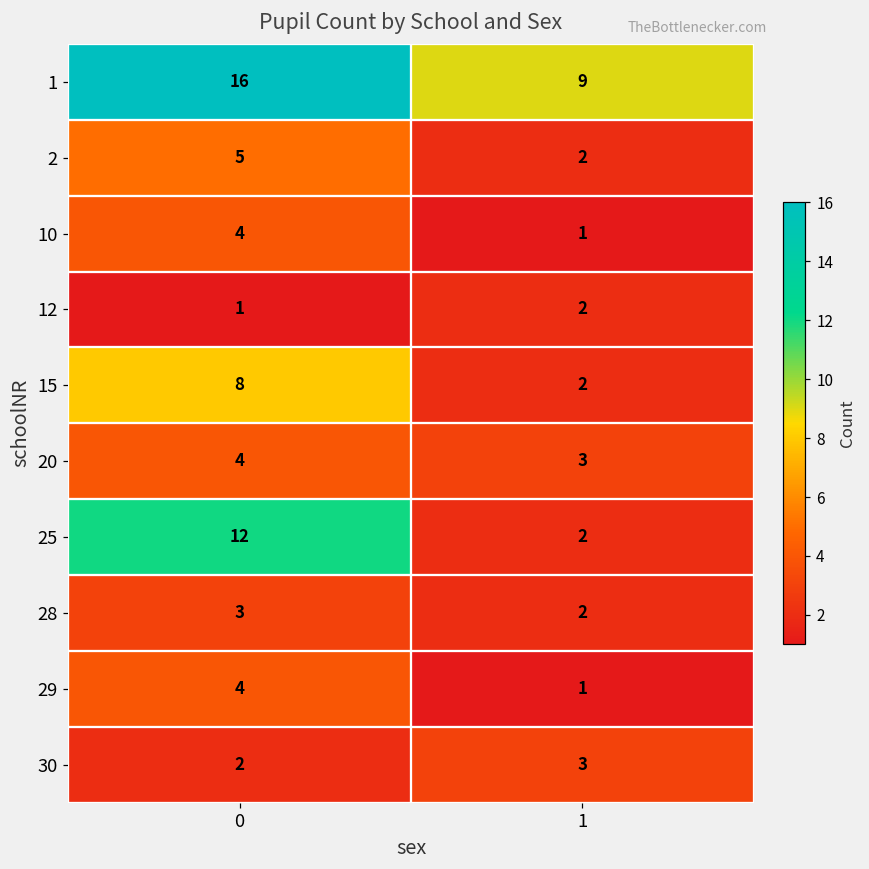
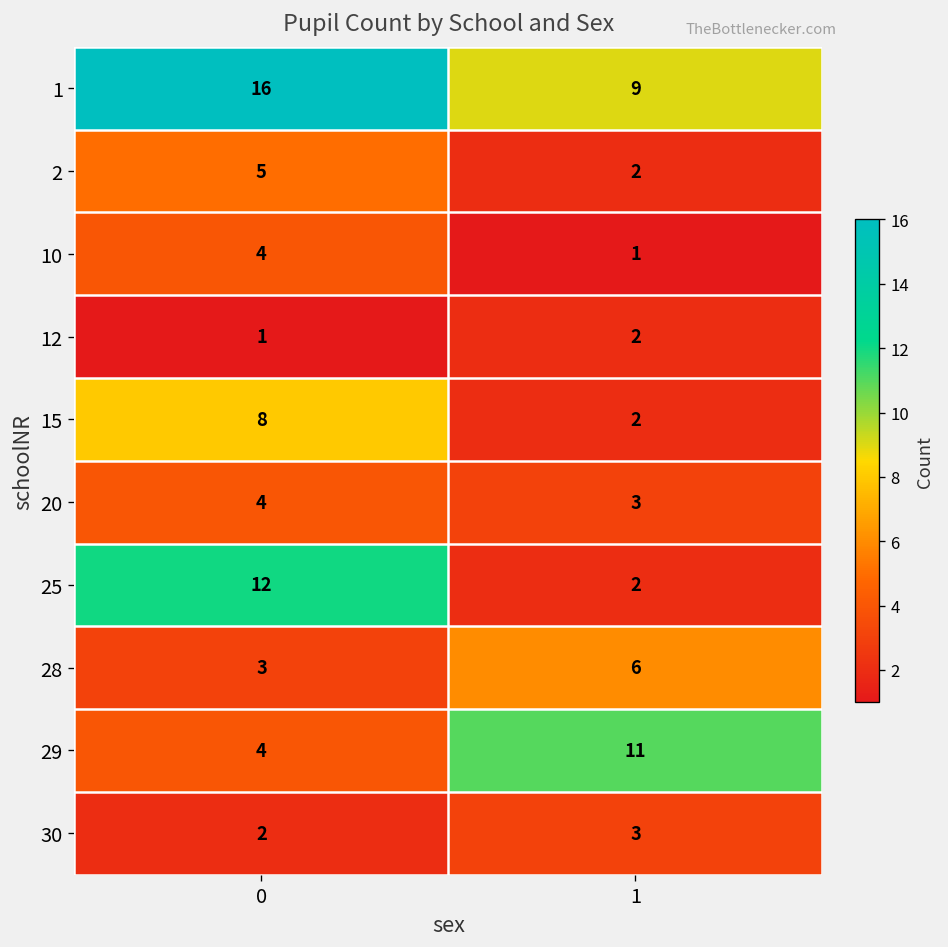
  {
    "1": {
      "0": 16,
      "1": 9
    },
    "2": {
      "0": 5,
      "1": 2
    },
    "10": {
      "0": 4,
      "1": 1
    },
    "12": {
      "0": 1,
      "1": 2
    },
    "15": {
      "0": 8,
      "1": 2
    },
    "20": {
      "0": 4,
      "1": 3
    },
    "25": {
      "0": 12,
      "1": 2
    },
    "28": {
      "0": 3,
-     "1": 2
+     "1": 6
    },
    "29": {
      "0": 4,
-     "1": 1
+     "1": 11
    },
    "30": {
      "0": 2,
      "1": 3
    }
  }
